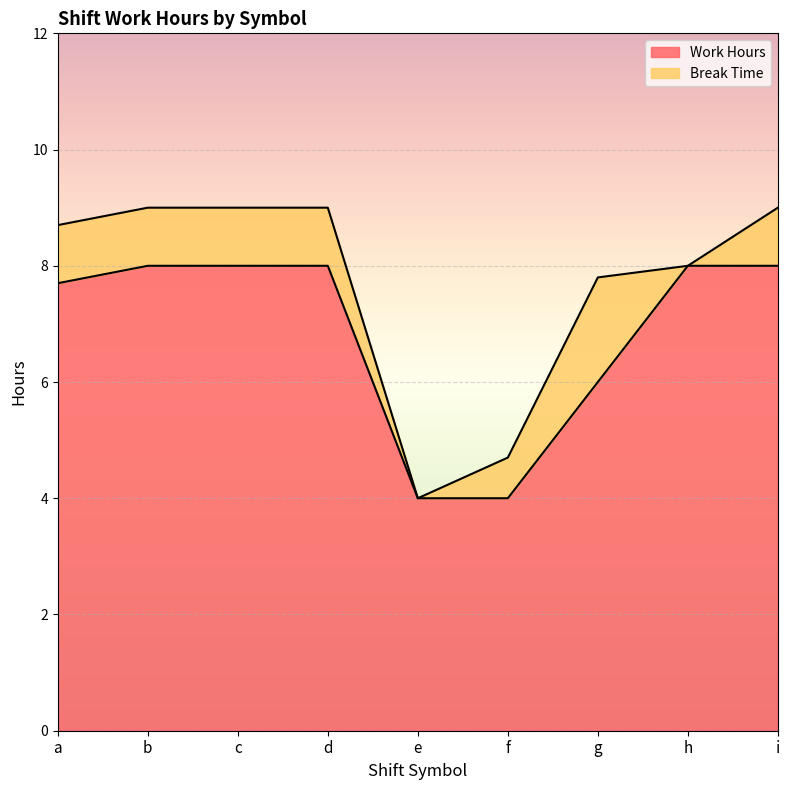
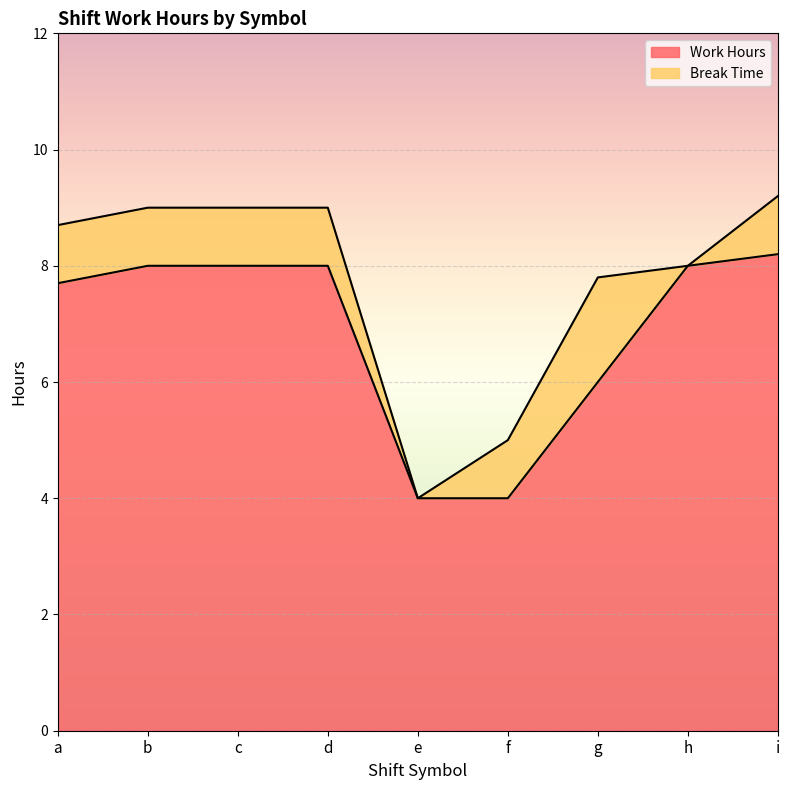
  {
    "Work Hours": {
      "a": 7.7,
      "b": 8.0,
      "c": 8.0,
      "d": 8.0,
      "f": 4.0,
      "g": 6.0,
-     "i": 8.0
+     "i": 8.2
    },
    "Break Time": {
      "a": 1.0,
      "b": 1.0,
      "c": 1.0,
      "d": 1.0,
-     "f": 0.7,
+     "f": 1.0,
      "g": 1.8,
      "i": 1.0
    }
  }
